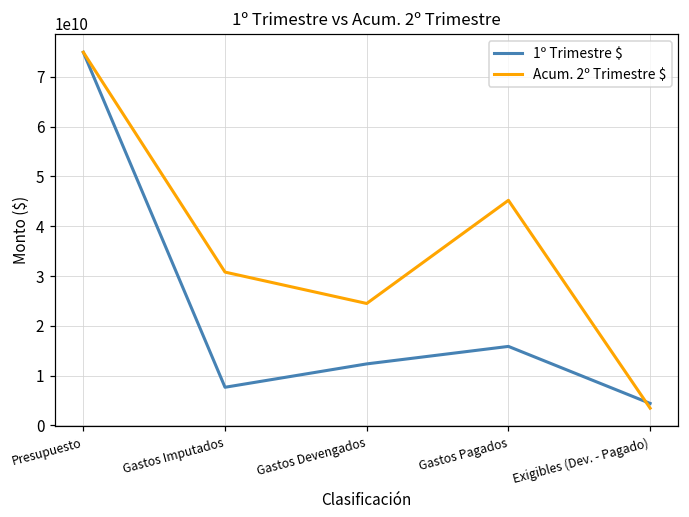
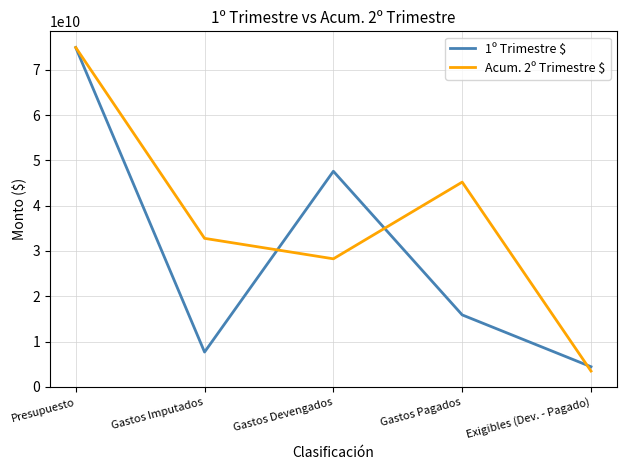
  {
    "1º Trimestre $": {
      "Gastos Imputados": 8000000000,
-     "Gastos Devengados": 12000000000,
+     "Gastos Devengados": 48000000000,
      "Gastos Pagados": 16000000000,
      "Exigibles (Dev. - Pagado)": 4000000000
    },
    "Acum. 2º Trimestre $": {
-     "Gastos Imputados": 31000000000,
-     "Gastos Devengados": 24000000000,
+     "Gastos Imputados": 33000000000,
+     "Gastos Devengados": 28000000000,
      "Gastos Pagados": 45000000000,
      "Exigibles (Dev. - Pagado)": 3000000000
    }
  }
